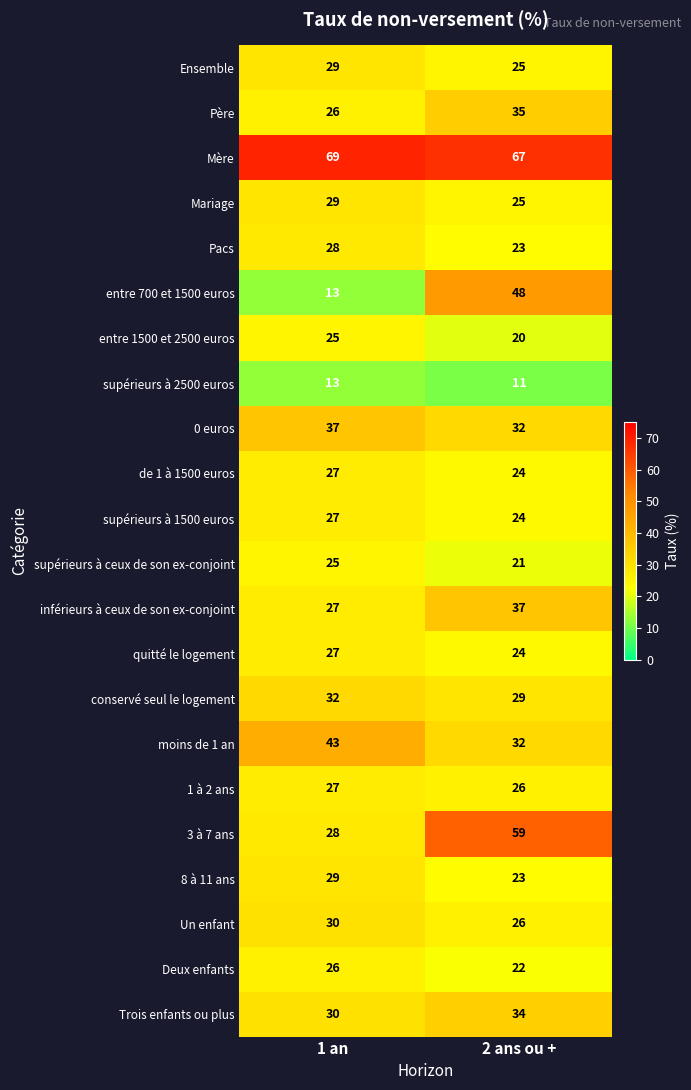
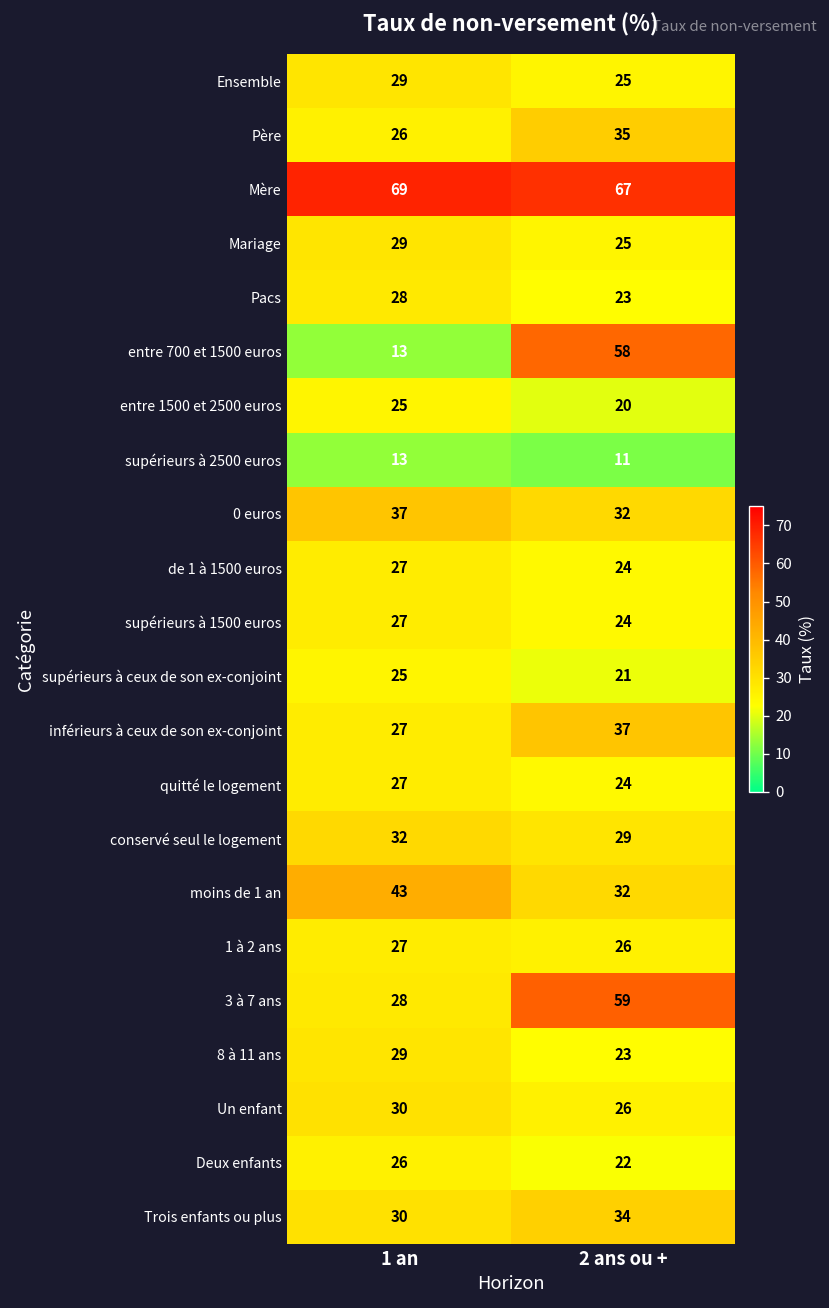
  {
    "Ensemble": {
      "1 an": 29,
      "2 ans ou +": 25
    },
    "Père": {
      "1 an": 26,
      "2 ans ou +": 35
    },
    "Mère": {
      "1 an": 69,
      "2 ans ou +": 67
    },
    "Mariage": {
      "1 an": 29,
      "2 ans ou +": 25
    },
    "Pacs": {
      "1 an": 28,
      "2 ans ou +": 23
    },
    "entre 700 et 1500 euros": {
      "1 an": 13,
-     "2 ans ou +": 48
+     "2 ans ou +": 58
    },
    "entre 1500 et 2500 euros": {
      "1 an": 25,
      "2 ans ou +": 20
    },
    "supérieurs à 2500 euros": {
      "1 an": 13,
      "2 ans ou +": 11
    },
    "0 euros": {
      "1 an": 37,
      "2 ans ou +": 32
    },
    "de 1 à 1500 euros": {
      "1 an": 27,
      "2 ans ou +": 24
    },
    "supérieurs à 1500 euros": {
      "1 an": 27,
      "2 ans ou +": 24
    },
    "supérieurs à ceux de son ex-conjoint": {
      "1 an": 25,
      "2 ans ou +": 21
    },
    "inférieurs à ceux de son ex-conjoint": {
      "1 an": 27,
      "2 ans ou +": 37
    },
    "quitté le logement": {
      "1 an": 27,
      "2 ans ou +": 24
    },
    "conservé seul le logement": {
      "1 an": 32,
      "2 ans ou +": 29
    },
    "moins de 1 an": {
      "1 an": 43,
      "2 ans ou +": 32
    },
    "1 à 2 ans": {
      "1 an": 27,
      "2 ans ou +": 26
    },
    "3 à 7 ans": {
      "1 an": 28,
      "2 ans ou +": 59
    },
    "8 à 11 ans": {
      "1 an": 29,
      "2 ans ou +": 23
    },
    "Un enfant": {
      "1 an": 30,
      "2 ans ou +": 26
    },
    "Deux enfants": {
      "1 an": 26,
      "2 ans ou +": 22
    },
    "Trois enfants ou plus": {
      "1 an": 30,
      "2 ans ou +": 34
    }
  }
